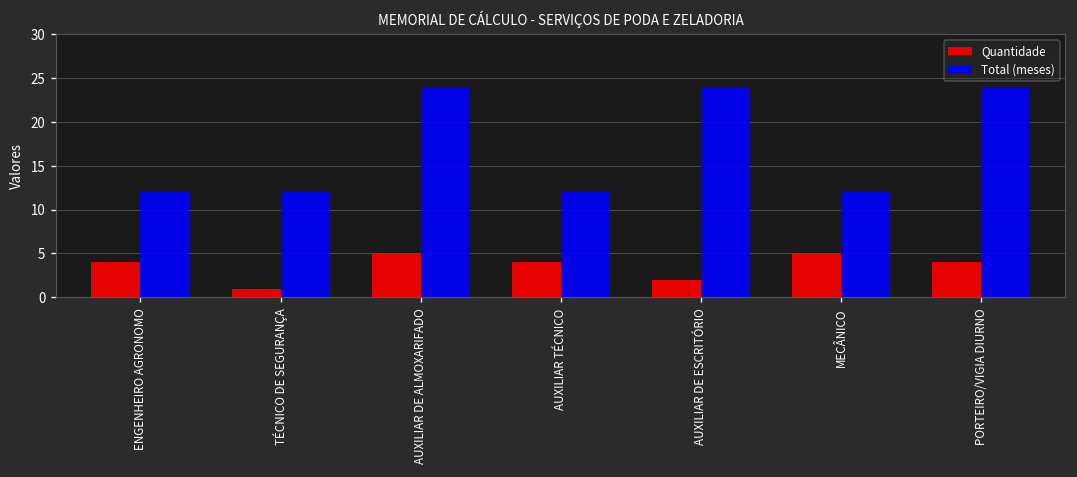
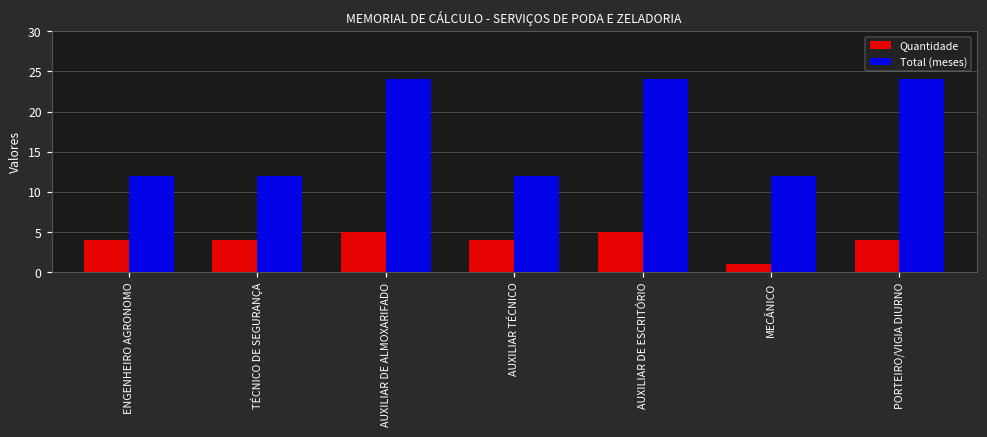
  {
    "Quantidade": {
      "ENGENHEIRO AGRONOMO": 4,
-     "TÉCNICO DE SEGURANÇA": 1,
+     "TÉCNICO DE SEGURANÇA": 4,
      "AUXILIAR DE ALMOXARIFADO": 5,
      "AUXILIAR TÉCNICO": 4,
-     "AUXILIAR DE ESCRITÓRIO": 2,
-     "MECÂNICO": 5,
+     "AUXILIAR DE ESCRITÓRIO": 5,
+     "MECÂNICO": 1,
      "PORTEIRO/VIGIA DIURNO": 4
    },
    "Total (meses)": {
      "ENGENHEIRO AGRONOMO": 12,
      "TÉCNICO DE SEGURANÇA": 12,
      "AUXILIAR DE ALMOXARIFADO": 24,
      "AUXILIAR TÉCNICO": 12,
      "AUXILIAR DE ESCRITÓRIO": 24,
      "MECÂNICO": 12,
      "PORTEIRO/VIGIA DIURNO": 24
    }
  }
